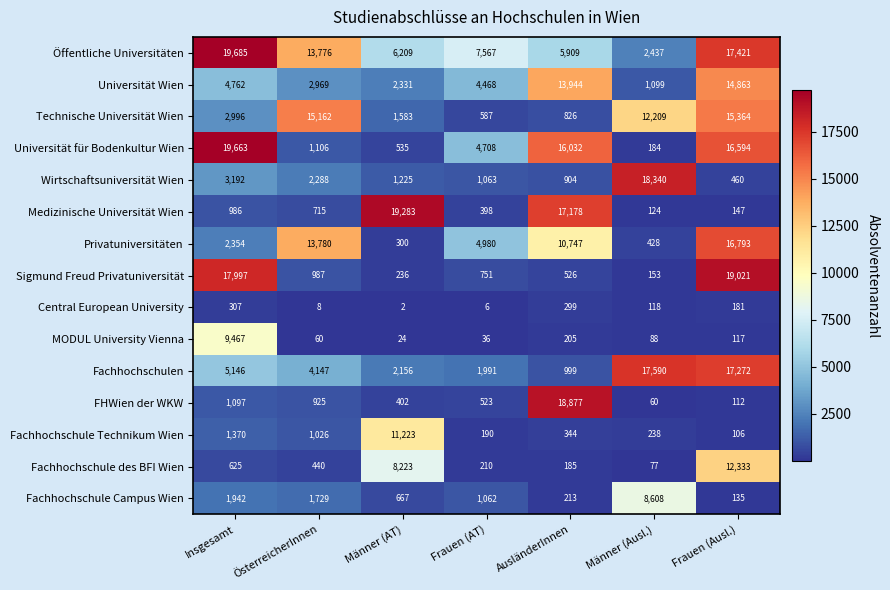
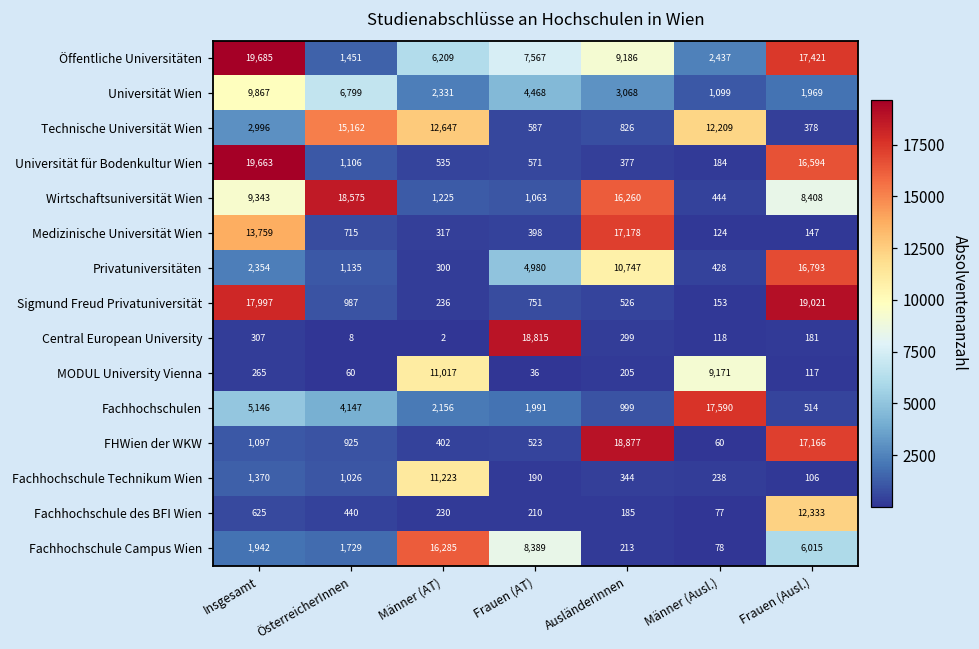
  {
    "Öffentliche Universitäten": {
      "Insgesamt": "19,685",
-     "ÖsterreicherInnen": "13,776",
+     "ÖsterreicherInnen": "1,451",
      "Männer (AT)": "6,209",
      "Frauen (AT)": "7,567",
-     "AusländerInnen": "5,909",
+     "AusländerInnen": "9,186",
      "Männer (Ausl.)": "2,437",
      "Frauen (Ausl.)": "17,421"
    },
    "Universität Wien": {
-     "Insgesamt": "4,762",
-     "ÖsterreicherInnen": "2,969",
+     "Insgesamt": "9,867",
+     "ÖsterreicherInnen": "6,799",
      "Männer (AT)": "2,331",
      "Frauen (AT)": "4,468",
-     "AusländerInnen": "13,944",
+     "AusländerInnen": "3,068",
      "Männer (Ausl.)": "1,099",
-     "Frauen (Ausl.)": "14,863"
+     "Frauen (Ausl.)": "1,969"
    },
    "Technische Universität Wien": {
      "Insgesamt": "2,996",
      "ÖsterreicherInnen": "15,162",
-     "Männer (AT)": "1,583",
+     "Männer (AT)": "12,647",
      "Frauen (AT)": "587",
      "AusländerInnen": "826",
      "Männer (Ausl.)": "12,209",
-     "Frauen (Ausl.)": "15,364"
+     "Frauen (Ausl.)": "378"
    },
    "Universität für Bodenkultur Wien": {
      "Insgesamt": "19,663",
      "ÖsterreicherInnen": "1,106",
      "Männer (AT)": "535",
-     "Frauen (AT)": "4,708",
-     "AusländerInnen": "16,032",
+     "Frauen (AT)": "571",
+     "AusländerInnen": "377",
      "Männer (Ausl.)": "184",
      "Frauen (Ausl.)": "16,594"
    },
    "Wirtschaftsuniversität Wien": {
-     "Insgesamt": "3,192",
-     "ÖsterreicherInnen": "2,288",
+     "Insgesamt": "9,343",
+     "ÖsterreicherInnen": "18,575",
      "Männer (AT)": "1,225",
      "Frauen (AT)": "1,063",
-     "AusländerInnen": "904",
-     "Männer (Ausl.)": "18,340",
-     "Frauen (Ausl.)": "460"
+     "AusländerInnen": "16,260",
+     "Männer (Ausl.)": "444",
+     "Frauen (Ausl.)": "8,408"
    },
    "Medizinische Universität Wien": {
-     "Insgesamt": "986",
+     "Insgesamt": "13,759",
      "ÖsterreicherInnen": "715",
-     "Männer (AT)": "19,283",
+     "Männer (AT)": "317",
      "Frauen (AT)": "398",
      "AusländerInnen": "17,178",
      "Männer (Ausl.)": "124",
      "Frauen (Ausl.)": "147"
    },
    "Privatuniversitäten": {
      "Insgesamt": "2,354",
-     "ÖsterreicherInnen": "13,780",
+     "ÖsterreicherInnen": "1,135",
      "Männer (AT)": "300",
      "Frauen (AT)": "4,980",
      "AusländerInnen": "10,747",
      "Männer (Ausl.)": "428",
      "Frauen (Ausl.)": "16,793"
    },
    "Sigmund Freud Privatuniversität": {
      "Insgesamt": "17,997",
      "ÖsterreicherInnen": "987",
      "Männer (AT)": "236",
      "Frauen (AT)": "751",
      "AusländerInnen": "526",
      "Männer (Ausl.)": "153",
      "Frauen (Ausl.)": "19,021"
    },
    "Central European University": {
      "Insgesamt": "307",
      "ÖsterreicherInnen": "8",
      "Männer (AT)": "2",
-     "Frauen (AT)": "6",
+     "Frauen (AT)": "18,815",
      "AusländerInnen": "299",
      "Männer (Ausl.)": "118",
      "Frauen (Ausl.)": "181"
    },
    "MODUL University Vienna": {
-     "Insgesamt": "9,467",
+     "Insgesamt": "265",
      "ÖsterreicherInnen": "60",
-     "Männer (AT)": "24",
+     "Männer (AT)": "11,017",
      "Frauen (AT)": "36",
      "AusländerInnen": "205",
-     "Männer (Ausl.)": "88",
+     "Männer (Ausl.)": "9,171",
      "Frauen (Ausl.)": "117"
    },
    "Fachhochschulen": {
      "Insgesamt": "5,146",
      "ÖsterreicherInnen": "4,147",
      "Männer (AT)": "2,156",
      "Frauen (AT)": "1,991",
      "AusländerInnen": "999",
      "Männer (Ausl.)": "17,590",
-     "Frauen (Ausl.)": "17,272"
+     "Frauen (Ausl.)": "514"
    },
    "FHWien der WKW": {
      "Insgesamt": "1,097",
      "ÖsterreicherInnen": "925",
      "Männer (AT)": "402",
      "Frauen (AT)": "523",
      "AusländerInnen": "18,877",
      "Männer (Ausl.)": "60",
-     "Frauen (Ausl.)": "112"
+     "Frauen (Ausl.)": "17,166"
    },
    "Fachhochschule Technikum Wien": {
      "Insgesamt": "1,370",
      "ÖsterreicherInnen": "1,026",
      "Männer (AT)": "11,223",
      "Frauen (AT)": "190",
      "AusländerInnen": "344",
      "Männer (Ausl.)": "238",
      "Frauen (Ausl.)": "106"
    },
    "Fachhochschule des BFI Wien": {
      "Insgesamt": "625",
      "ÖsterreicherInnen": "440",
-     "Männer (AT)": "8,223",
+     "Männer (AT)": "230",
      "Frauen (AT)": "210",
      "AusländerInnen": "185",
      "Männer (Ausl.)": "77",
      "Frauen (Ausl.)": "12,333"
    },
    "Fachhochschule Campus Wien": {
      "Insgesamt": "1,942",
      "ÖsterreicherInnen": "1,729",
-     "Männer (AT)": "667",
-     "Frauen (AT)": "1,062",
+     "Männer (AT)": "16,285",
+     "Frauen (AT)": "8,389",
      "AusländerInnen": "213",
-     "Männer (Ausl.)": "8,608",
-     "Frauen (Ausl.)": "135"
+     "Männer (Ausl.)": "78",
+     "Frauen (Ausl.)": "6,015"
    }
  }
